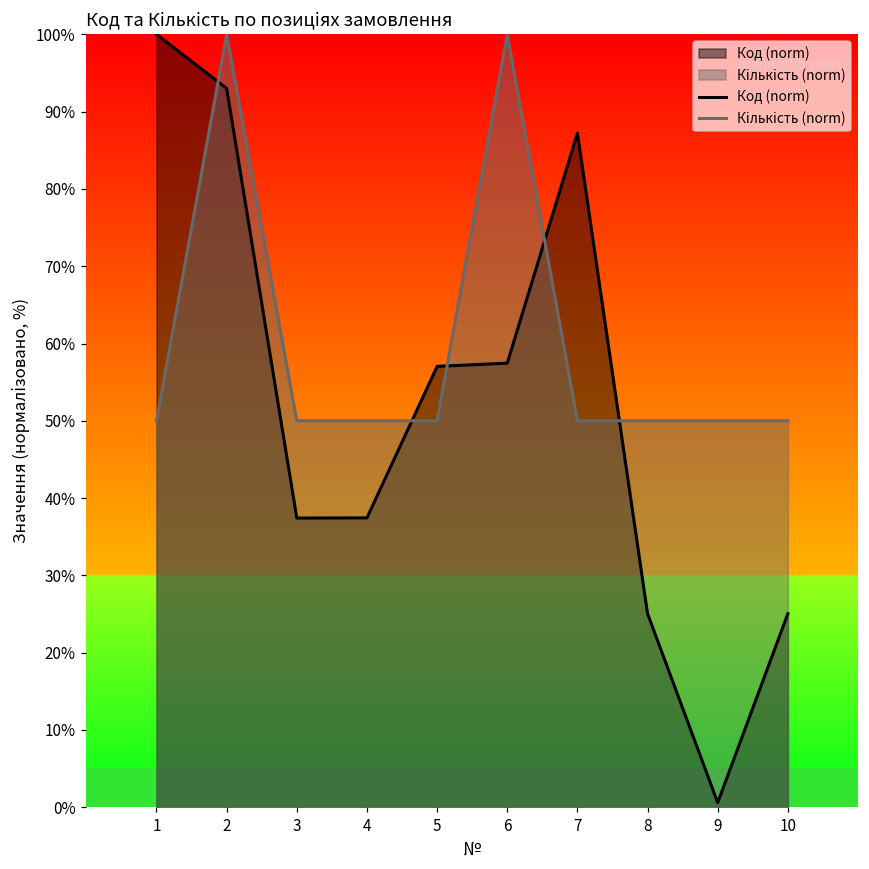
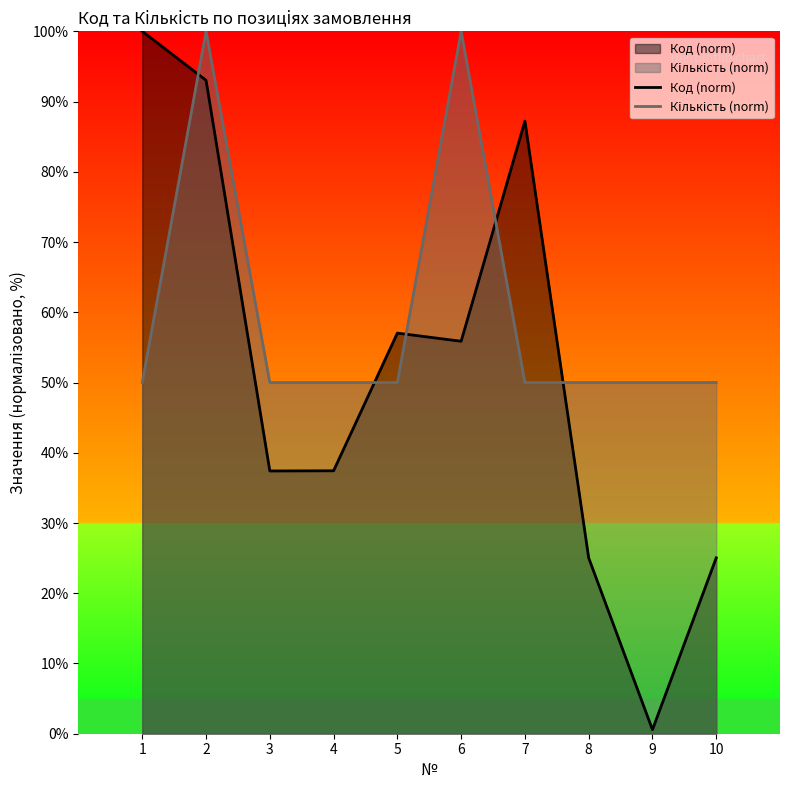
  {
    "Код (norm)": {
      "1": "100%",
      "2": "93%",
      "3": "37%",
      "4": "37%",
      "5": "57%",
-     "6": "57%",
+     "6": "56%",
      "7": "87%",
      "8": "25%",
      "9": "1%",
      "10": "25%"
    },
    "Кількість (norm)": {
      "1": "50%",
      "2": "100%",
      "3": "50%",
      "4": "50%",
      "5": "50%",
      "6": "100%",
      "7": "50%",
      "8": "50%",
      "9": "50%",
      "10": "50%"
    }
  }
